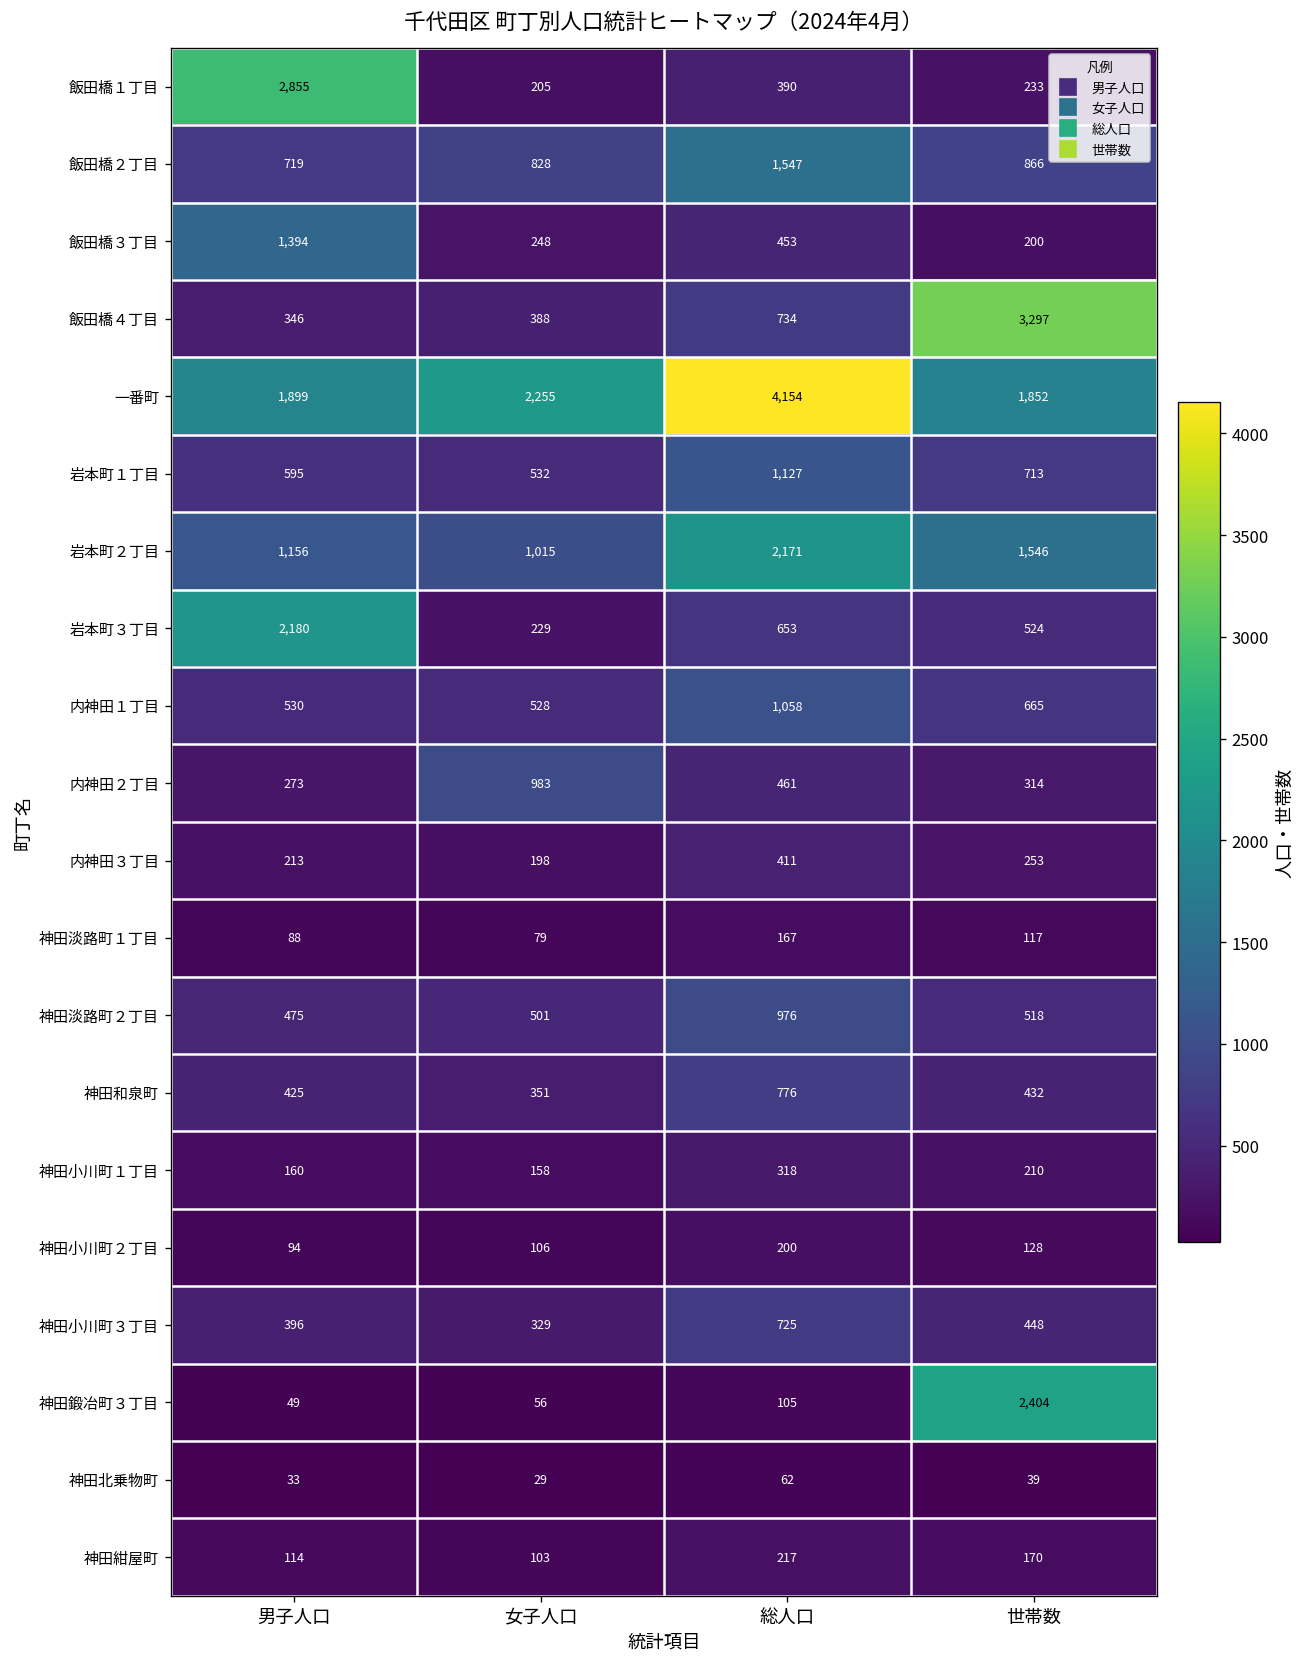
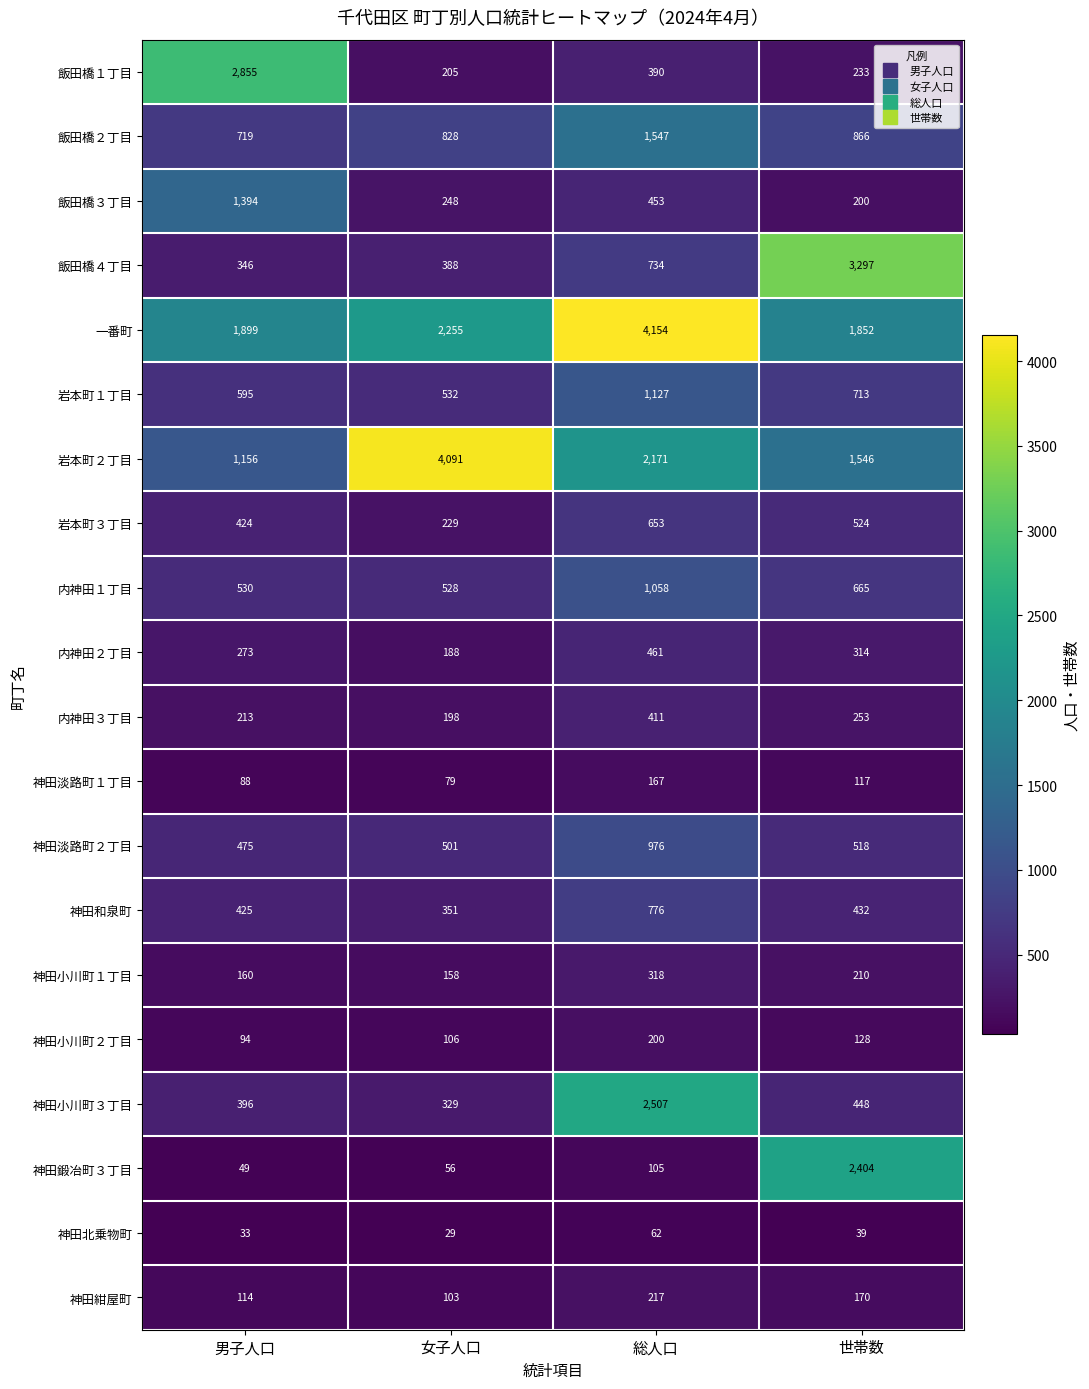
  {
    "飯田橋１丁目": {
      "男子人口": "2,855",
      "女子人口": "205",
      "総人口": "390",
      "世帯数": "233"
    },
    "飯田橋２丁目": {
      "男子人口": "719",
      "女子人口": "828",
      "総人口": "1,547",
      "世帯数": "866"
    },
    "飯田橋３丁目": {
      "男子人口": "1,394",
      "女子人口": "248",
      "総人口": "453",
      "世帯数": "200"
    },
    "飯田橋４丁目": {
      "男子人口": "346",
      "女子人口": "388",
      "総人口": "734",
      "世帯数": "3,297"
    },
    "一番町": {
      "男子人口": "1,899",
      "女子人口": "2,255",
      "総人口": "4,154",
      "世帯数": "1,852"
    },
    "岩本町１丁目": {
      "男子人口": "595",
      "女子人口": "532",
      "総人口": "1,127",
      "世帯数": "713"
    },
    "岩本町２丁目": {
      "男子人口": "1,156",
-     "女子人口": "1,015",
+     "女子人口": "4,091",
      "総人口": "2,171",
      "世帯数": "1,546"
    },
    "岩本町３丁目": {
-     "男子人口": "2,180",
+     "男子人口": "424",
      "女子人口": "229",
      "総人口": "653",
      "世帯数": "524"
    },
    "内神田１丁目": {
      "男子人口": "530",
      "女子人口": "528",
      "総人口": "1,058",
      "世帯数": "665"
    },
    "内神田２丁目": {
      "男子人口": "273",
-     "女子人口": "983",
+     "女子人口": "188",
      "総人口": "461",
      "世帯数": "314"
    },
    "内神田３丁目": {
      "男子人口": "213",
      "女子人口": "198",
      "総人口": "411",
      "世帯数": "253"
    },
    "神田淡路町１丁目": {
      "男子人口": "88",
      "女子人口": "79",
      "総人口": "167",
      "世帯数": "117"
    },
    "神田淡路町２丁目": {
      "男子人口": "475",
      "女子人口": "501",
      "総人口": "976",
      "世帯数": "518"
    },
    "神田和泉町": {
      "男子人口": "425",
      "女子人口": "351",
      "総人口": "776",
      "世帯数": "432"
    },
    "神田小川町１丁目": {
      "男子人口": "160",
      "女子人口": "158",
      "総人口": "318",
      "世帯数": "210"
    },
    "神田小川町２丁目": {
      "男子人口": "94",
      "女子人口": "106",
      "総人口": "200",
      "世帯数": "128"
    },
    "神田小川町３丁目": {
      "男子人口": "396",
      "女子人口": "329",
-     "総人口": "725",
+     "総人口": "2,507",
      "世帯数": "448"
    },
    "神田鍛冶町３丁目": {
      "男子人口": "49",
      "女子人口": "56",
      "総人口": "105",
      "世帯数": "2,404"
    },
    "神田北乗物町": {
      "男子人口": "33",
      "女子人口": "29",
      "総人口": "62",
      "世帯数": "39"
    },
    "神田紺屋町": {
      "男子人口": "114",
      "女子人口": "103",
      "総人口": "217",
      "世帯数": "170"
    }
  }
